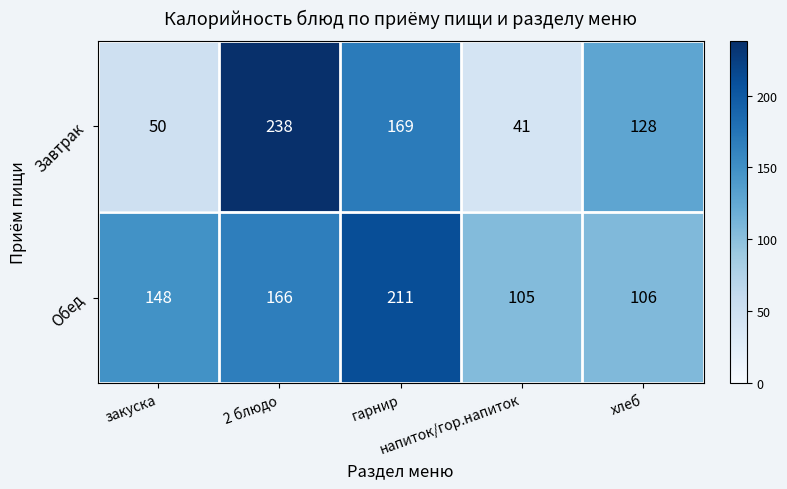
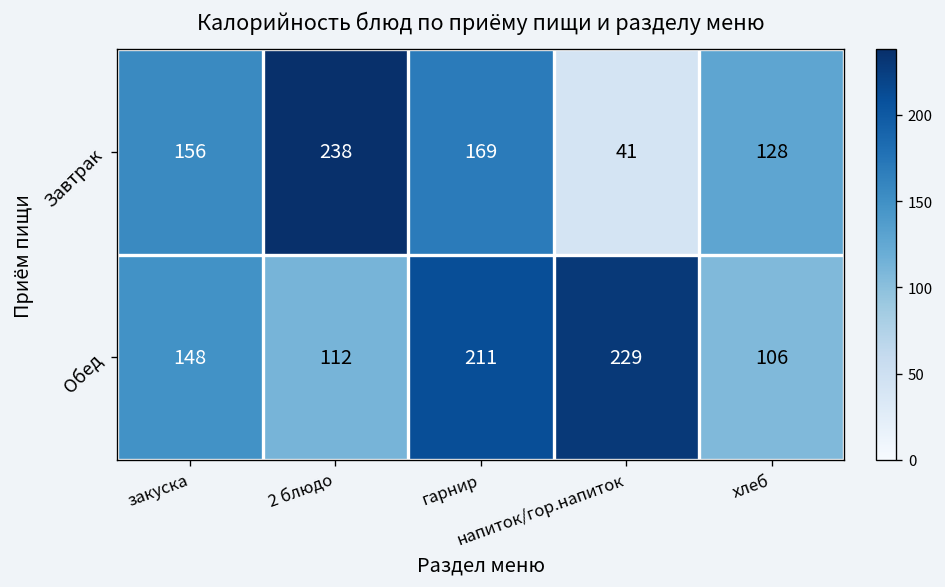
  {
    "Завтрак": {
-     "закуска": 50,
+     "закуска": 156,
      "2 блюдо": 238,
      "гарнир": 169,
      "напиток/гор.напиток": 41,
      "хлеб": 128
    },
    "Обед": {
      "закуска": 148,
-     "2 блюдо": 166,
+     "2 блюдо": 112,
      "гарнир": 211,
-     "напиток/гор.напиток": 105,
+     "напиток/гор.напиток": 229,
      "хлеб": 106
    }
  }
